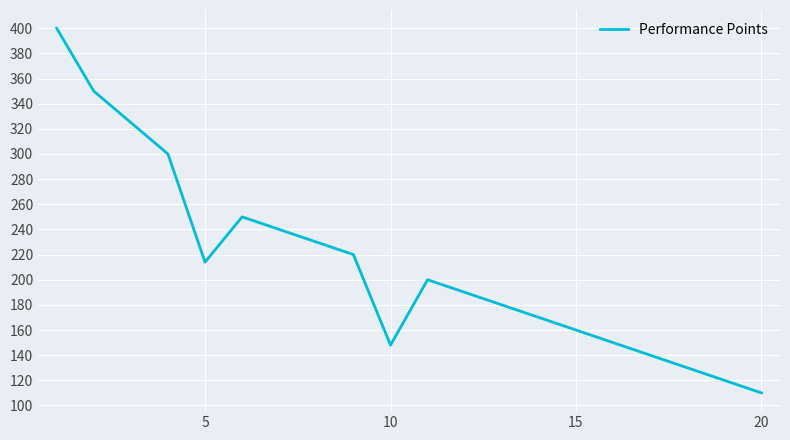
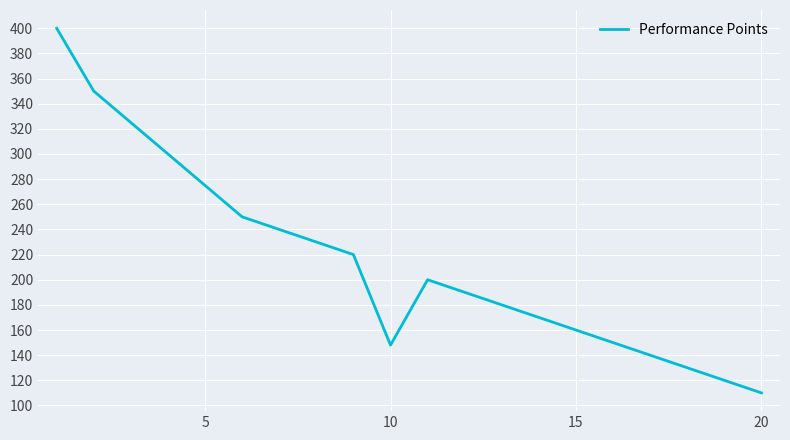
  {
-   "5": 214,
+   "5": 275,
    "10": 148,
    "15": 160,
    "20": 110
  }
